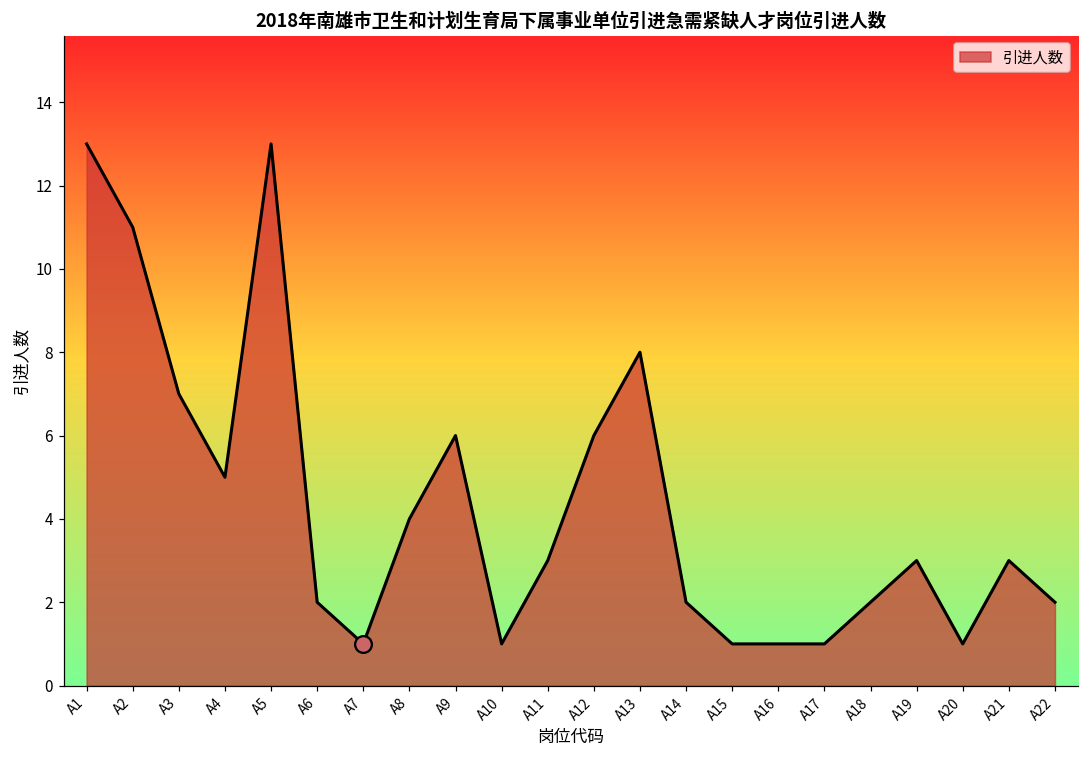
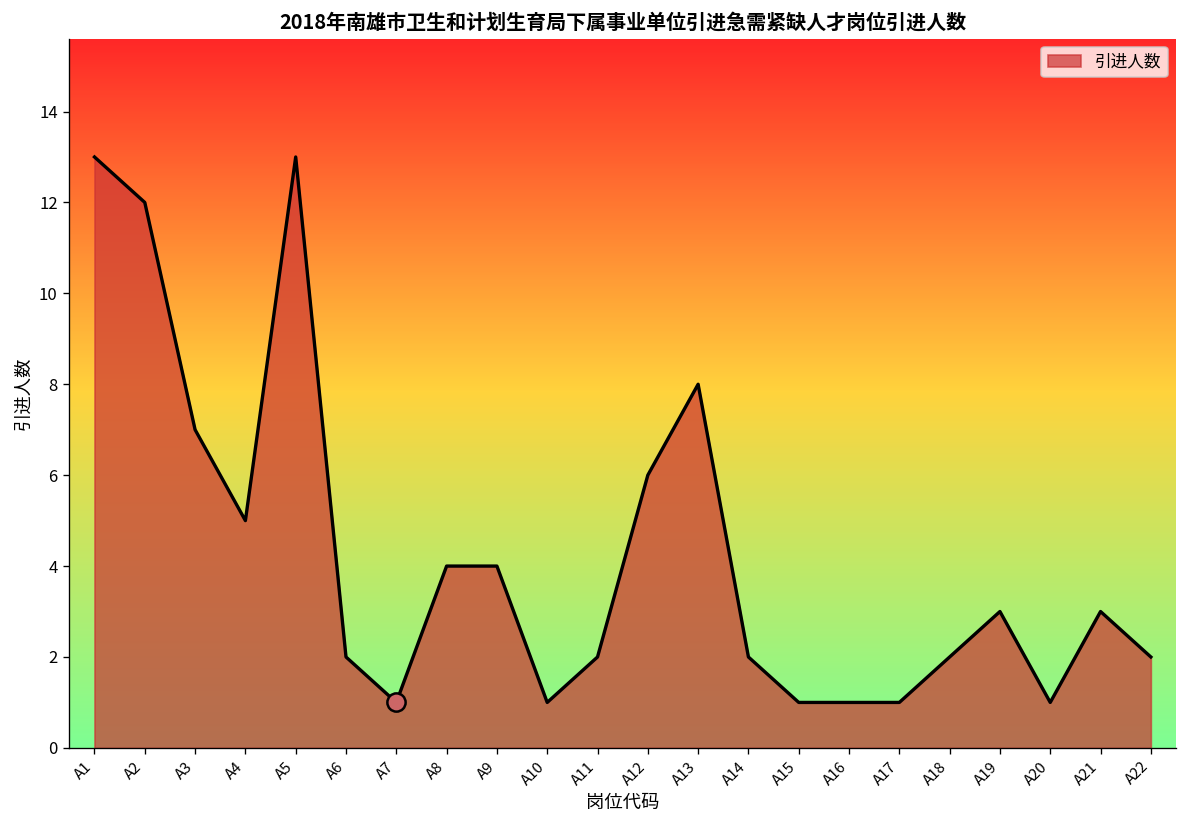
  {
    "引进人数": {
      "A1": 13,
-     "A2": 11,
+     "A2": 12,
      "A3": 7,
      "A4": 5,
      "A5": 13,
      "A6": 2,
      "A8": 4,
-     "A9": 6,
+     "A9": 4,
      "A10": 1,
-     "A11": 3,
+     "A11": 2,
      "A12": 6,
      "A13": 8,
      "A14": 2,
      "A15": 1,
      "A16": 1,
      "A17": 1,
      "A18": 2,
      "A19": 3,
      "A20": 1,
      "A21": 3,
      "A22": 2
    }
  }
